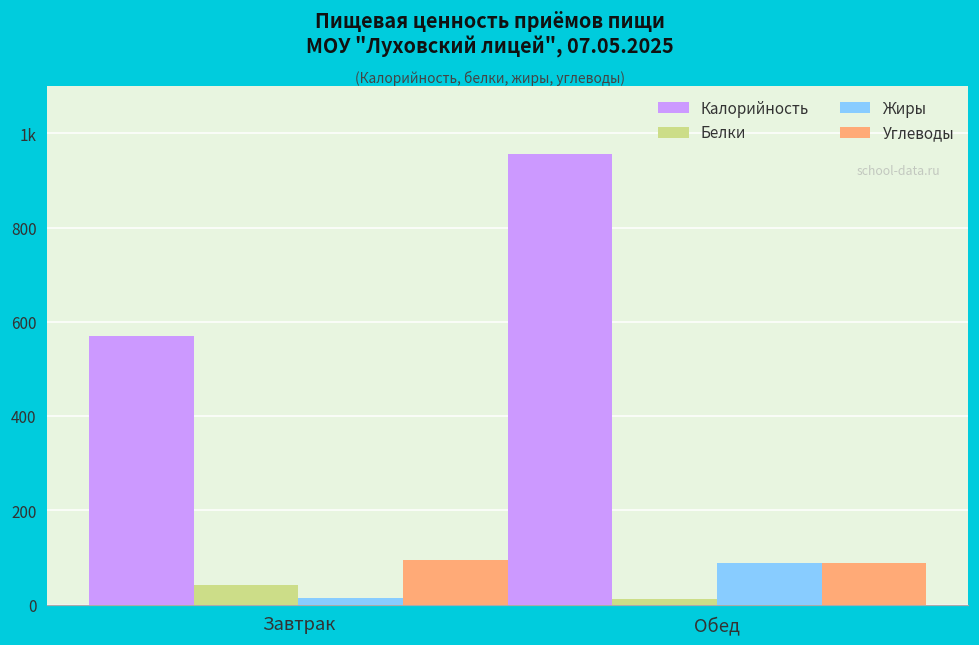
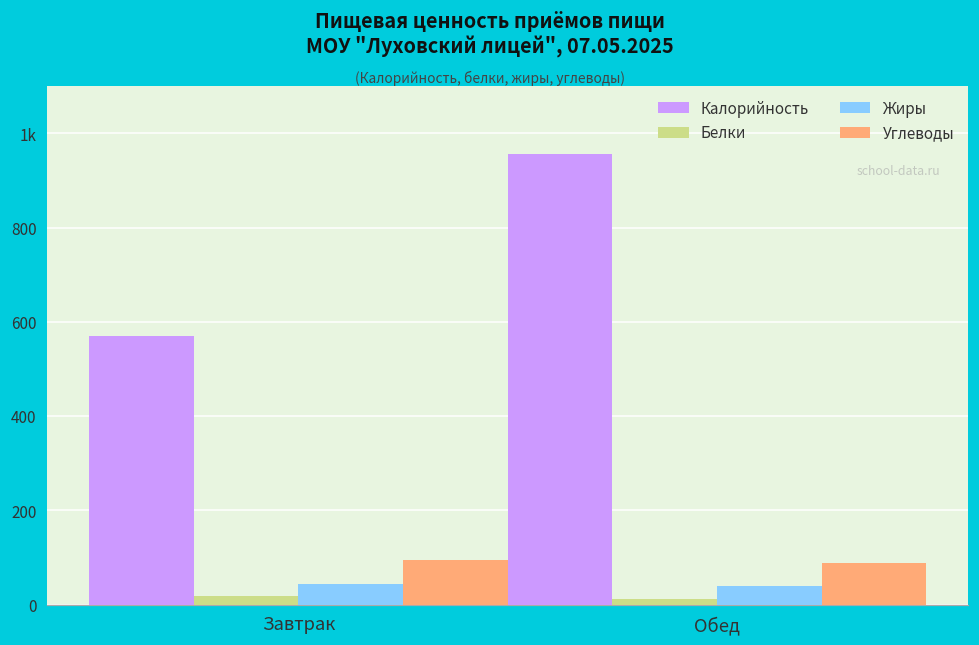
  {
    "Калорийность": {
      "Завтрак": 570,
      "Обед": 960
    },
    "Белки": {
-     "Завтрак": 40,
+     "Завтрак": 20,
      "Обед": 10
    },
    "Жиры": {
-     "Завтрак": 10,
-     "Обед": 90
+     "Завтрак": 40,
+     "Обед": 40
    },
    "Углеводы": {
      "Завтрак": 90,
      "Обед": 90
    }
  }
